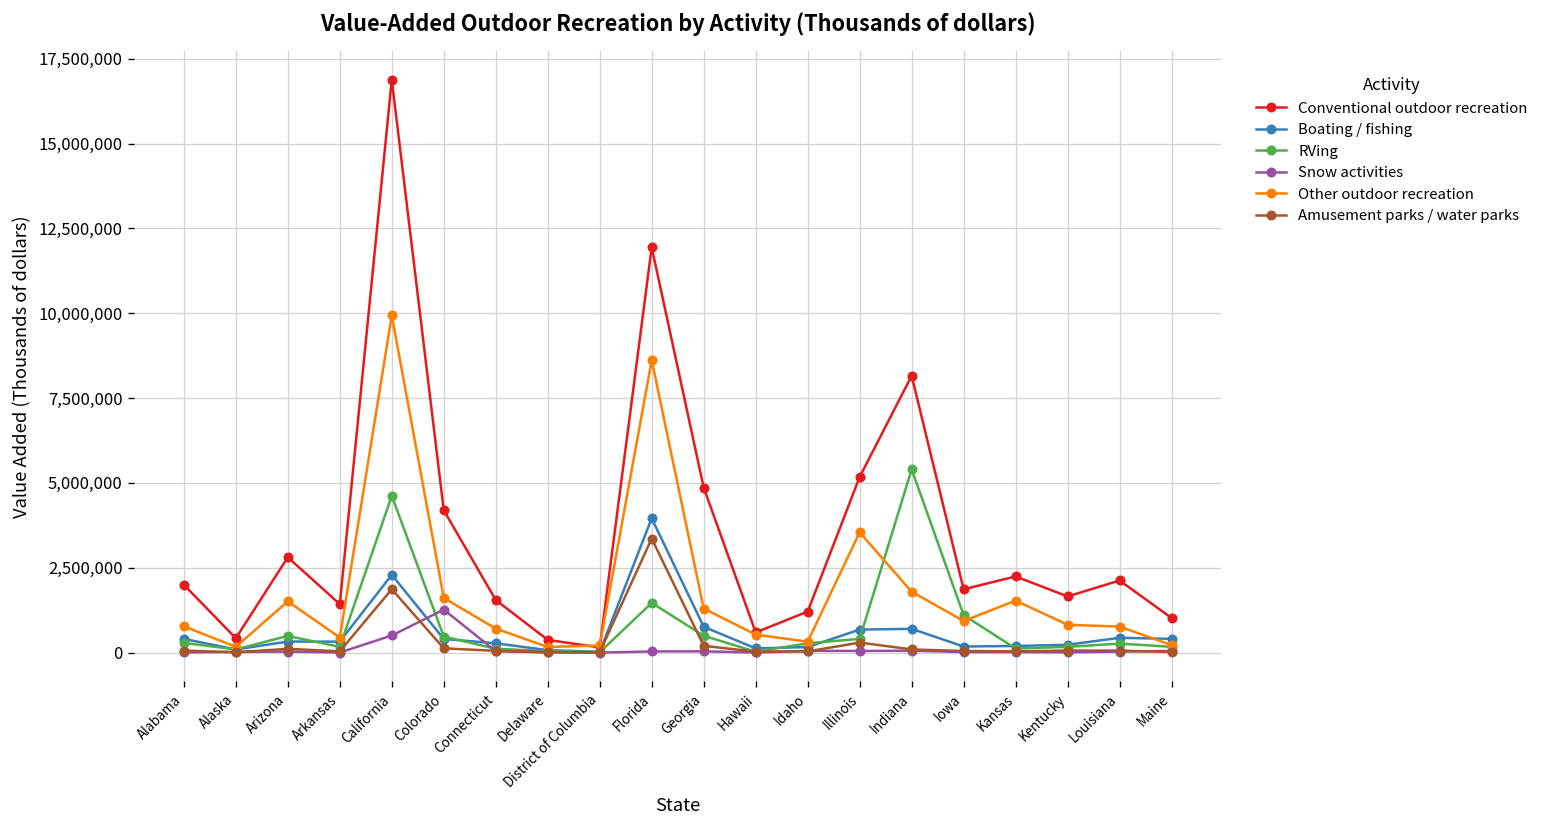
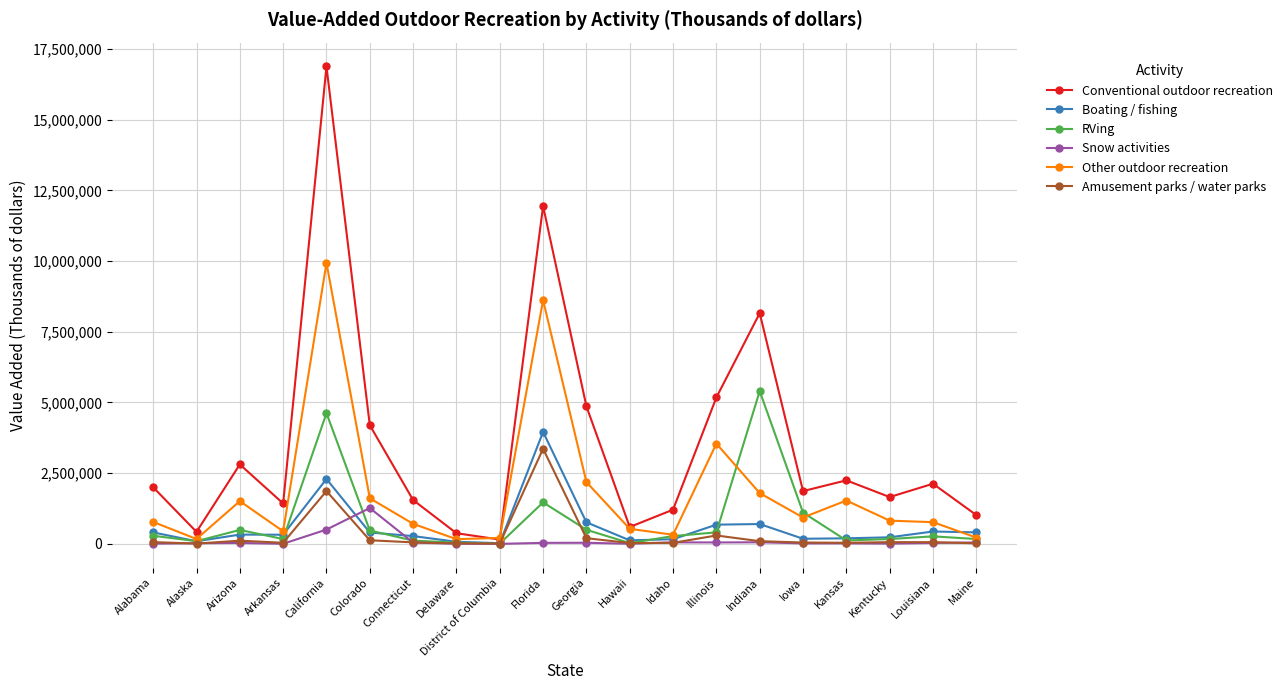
  {
    "Conventional outdoor recreation": {
      "Alabama": "2,000,000",
      "Alaska": "400,000",
      "Arizona": "2,800,000",
      "Arkansas": "1,400,000",
      "California": "16,900,000",
      "Colorado": "4,200,000",
      "Connecticut": "1,600,000",
      "Delaware": "400,000",
      "Florida": "11,900,000",
      "Georgia": "4,900,000",
      "Idaho": "1,200,000",
      "Illinois": "5,200,000",
      "Indiana": "8,200,000",
      "Iowa": "1,900,000",
      "Kansas": "2,200,000",
      "Kentucky": "1,700,000",
      "Louisiana": "2,100,000",
      "Maine": "1,000,000"
    },
    "Boating / fishing": {
      "Alabama": "400,000",
      "Arizona": "300,000",
      "Arkansas": "300,000",
      "California": "2,300,000",
      "Connecticut": "300,000",
      "Florida": "4,000,000",
      "Georgia": "800,000",
      "Hawaii": "100,000",
      "Idaho": "200,000",
      "Illinois": "700,000",
      "Indiana": "700,000",
      "Iowa": "200,000",
      "Louisiana": "400,000",
      "Maine": "400,000"
    },
    "RVing": {
      "Alabama": "300,000",
      "Arizona": "500,000",
      "Arkansas": "200,000",
      "California": "4,600,000",
      "Florida": "1,500,000",
      "Georgia": "500,000",
      "Illinois": "400,000",
      "Indiana": "5,400,000",
      "Iowa": "1,100,000",
      "Louisiana": "300,000"
    },
    "Snow activities": {
      "California": "500,000",
      "Colorado": "1,300,000",
      "Florida": "0",
      "Georgia": "0",
      "Illinois": "100,000"
    },
    "Other outdoor recreation": {
      "Alabama": "800,000",
      "Arizona": "1,500,000",
      "Arkansas": "400,000",
      "California": "9,900,000",
      "Colorado": "1,600,000",
      "Connecticut": "700,000",
      "Delaware": "200,000",
      "Florida": "8,600,000",
-     "Georgia": "1,300,000",
+     "Georgia": "2,200,000",
      "Illinois": "3,500,000",
      "Indiana": "1,800,000",
      "Iowa": "900,000",
      "Kansas": "1,500,000",
      "Kentucky": "800,000",
      "Louisiana": "800,000"
    },
    "Amusement parks / water parks": {
      "California": "1,900,000",
      "Colorado": "100,000",
      "Florida": "3,400,000",
      "Georgia": "200,000",
      "Illinois": "300,000"
    }
  }
